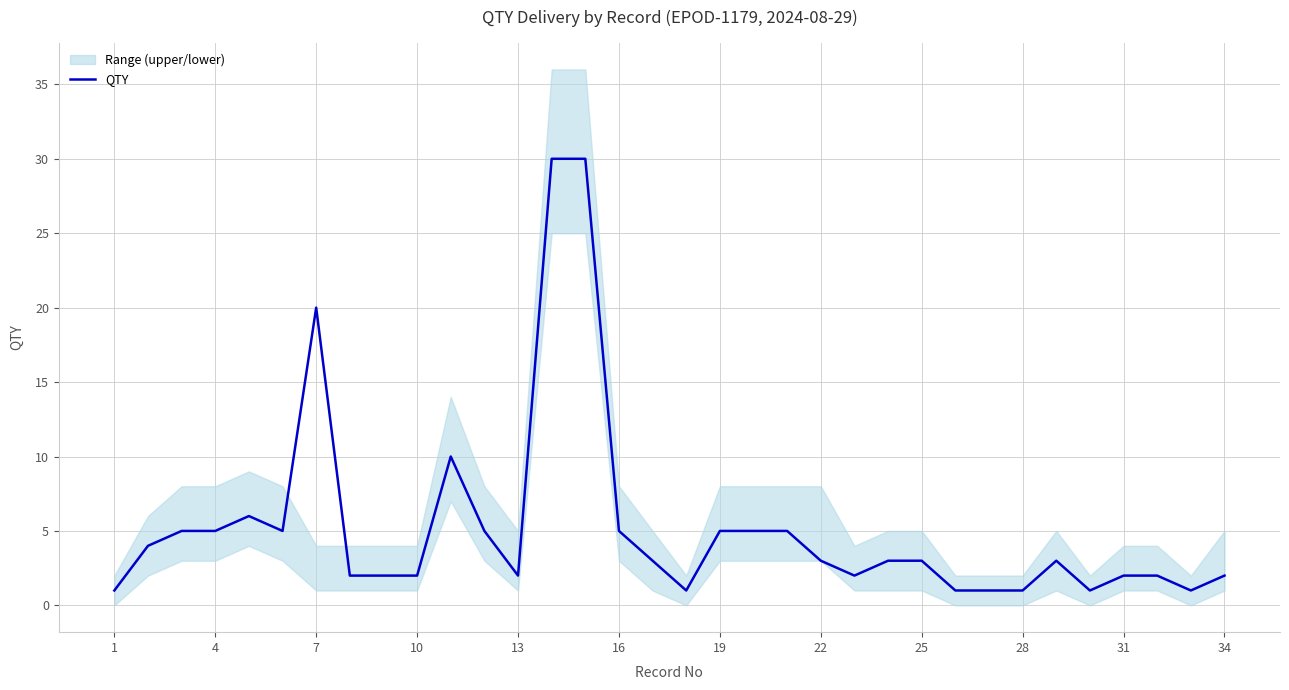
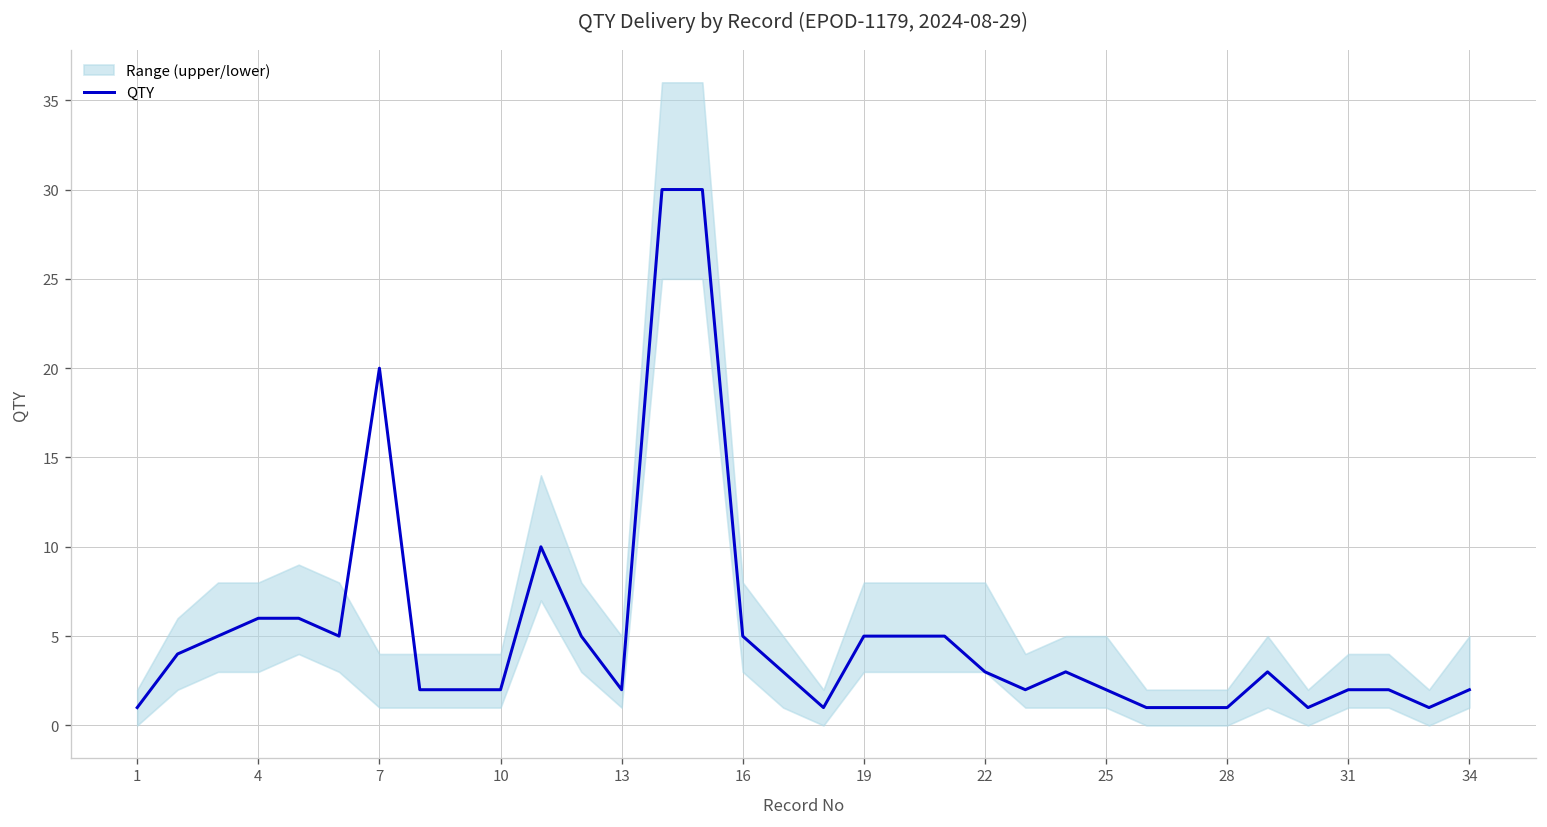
  {
    "QTY": {
      "1": 1,
-     "4": 5,
+     "4": 6,
      "7": 20,
      "10": 2,
      "13": 2,
      "16": 5,
      "19": 5,
      "22": 3,
-     "25": 3,
+     "25": 2,
      "28": 1,
      "31": 2,
      "34": 2
    }
  }
